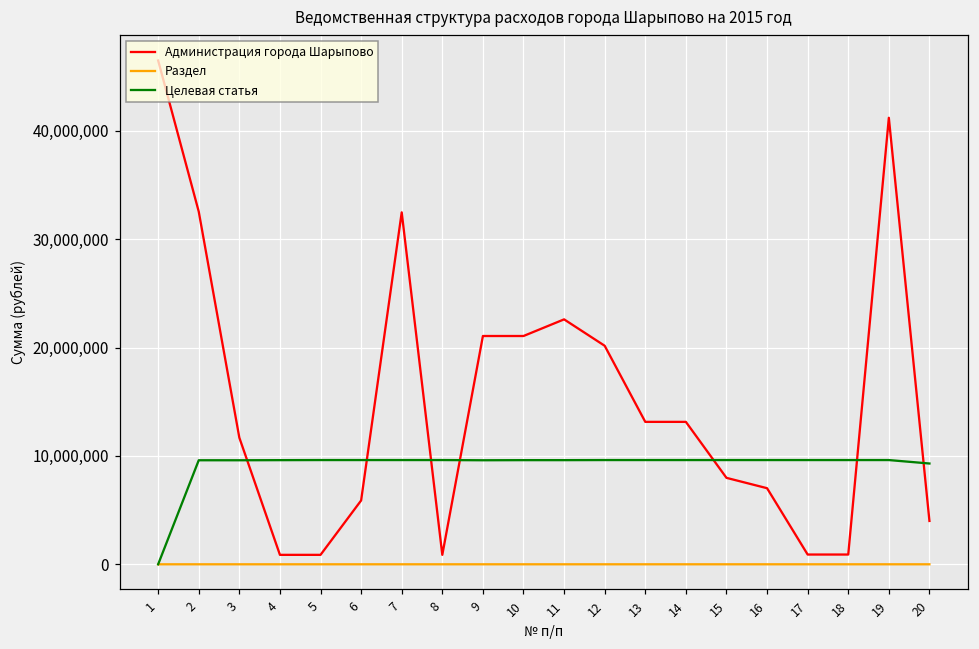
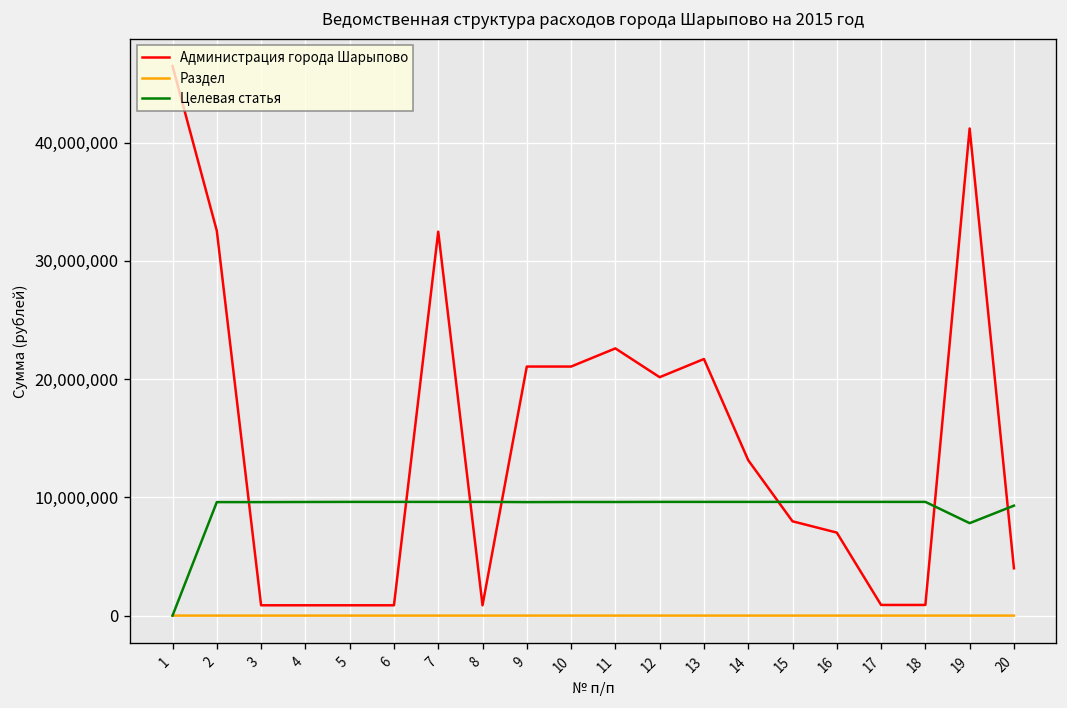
  {
    "Администрация города Шарыпово": {
      "2": "33,000,000",
-     "3": "12,000,000",
+     "3": "1,000,000",
      "4": "1,000,000",
      "5": "1,000,000",
-     "6": "6,000,000",
+     "6": "1,000,000",
      "7": "32,000,000",
      "8": "1,000,000",
      "9": "21,000,000",
      "10": "21,000,000",
      "11": "23,000,000",
      "12": "20,000,000",
-     "13": "13,000,000",
+     "13": "22,000,000",
      "14": "13,000,000",
      "15": "8,000,000",
      "16": "7,000,000",
      "17": "1,000,000",
      "18": "1,000,000",
      "19": "41,000,000",
      "20": "4,000,000"
    },
    "Раздел": {
      "2": "0",
      "3": "0",
      "4": "0",
      "5": "0",
      "6": "0",
      "7": "0",
      "8": "0",
      "9": "0",
      "10": "0",
      "11": "0",
      "12": "0",
      "13": "0",
      "14": "0",
      "15": "0",
      "16": "0",
      "17": "0",
      "18": "0",
      "19": "0",
      "20": "0"
    },
    "Целевая статья": {
      "2": "10,000,000",
      "3": "10,000,000",
      "4": "10,000,000",
      "5": "10,000,000",
      "6": "10,000,000",
      "7": "10,000,000",
      "8": "10,000,000",
      "9": "10,000,000",
      "10": "10,000,000",
      "11": "10,000,000",
      "12": "10,000,000",
      "13": "10,000,000",
      "14": "10,000,000",
      "15": "10,000,000",
      "16": "10,000,000",
      "17": "10,000,000",
      "18": "10,000,000",
-     "19": "10,000,000",
+     "19": "8,000,000",
      "20": "9,000,000"
    }
  }
